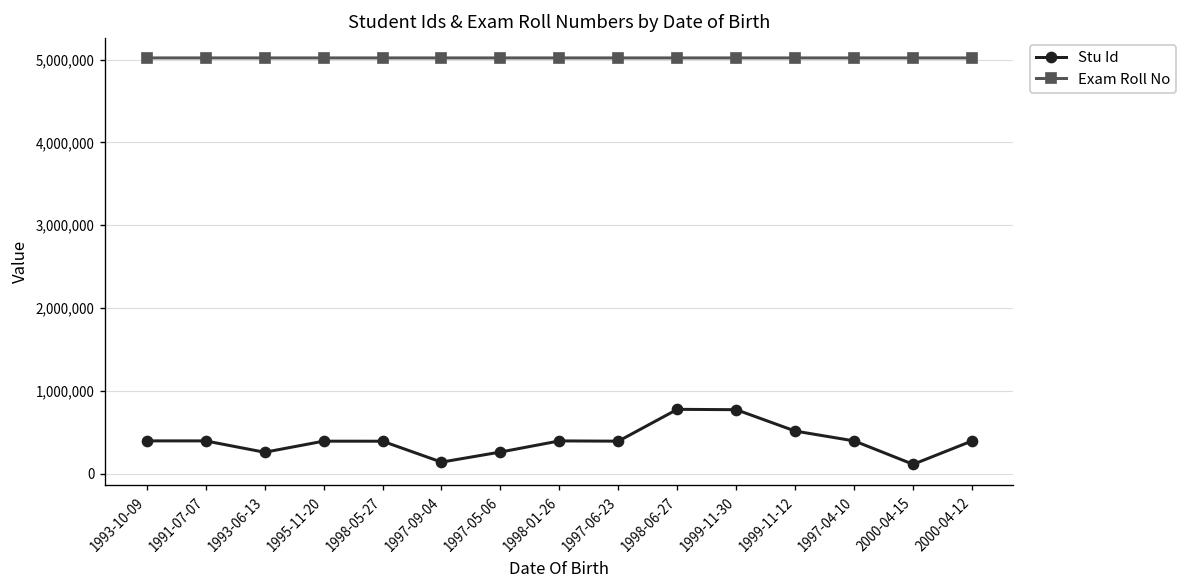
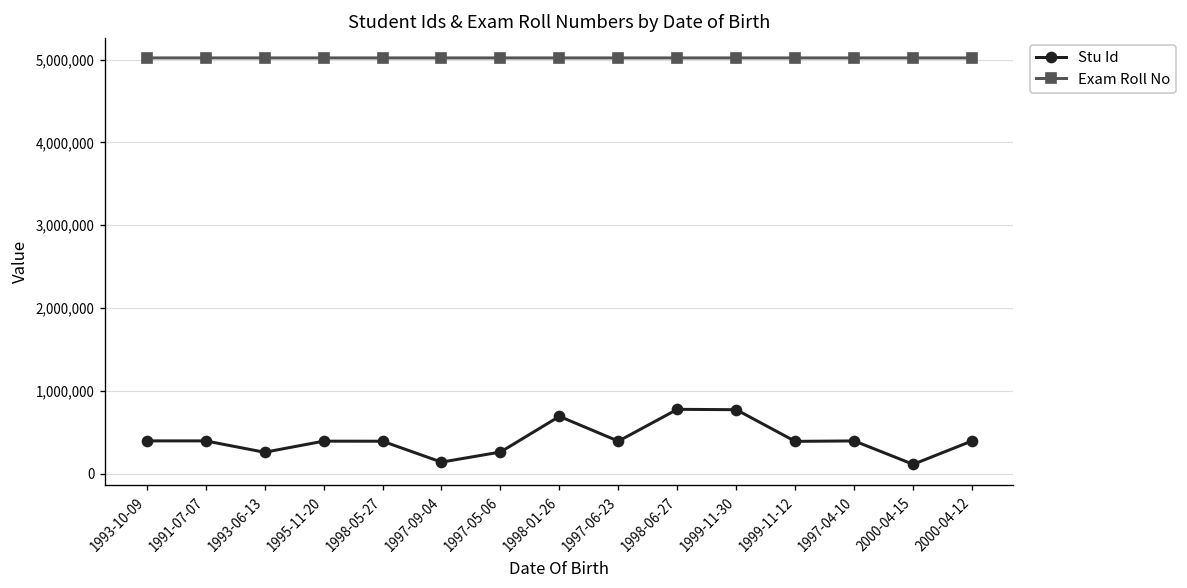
  {
    "Stu Id": {
      "1993-10-09": "400,000",
      "1991-07-07": "400,000",
      "1993-06-13": "300,000",
      "1995-11-20": "400,000",
      "1998-05-27": "400,000",
      "1997-09-04": "100,000",
      "1997-05-06": "300,000",
-     "1998-01-26": "400,000",
+     "1998-01-26": "700,000",
      "1997-06-23": "400,000",
      "1998-06-27": "800,000",
      "1999-11-30": "800,000",
-     "1999-11-12": "500,000",
+     "1999-11-12": "400,000",
      "1997-04-10": "400,000",
      "2000-04-15": "100,000",
      "2000-04-12": "400,000"
    },
    "Exam Roll No": {
      "1993-10-09": "5,000,000",
      "1991-07-07": "5,000,000",
      "1993-06-13": "5,000,000",
      "1995-11-20": "5,000,000",
      "1998-05-27": "5,000,000",
      "1997-09-04": "5,000,000",
      "1997-05-06": "5,000,000",
      "1998-01-26": "5,000,000",
      "1997-06-23": "5,000,000",
      "1998-06-27": "5,000,000",
      "1999-11-30": "5,000,000",
      "1999-11-12": "5,000,000",
      "1997-04-10": "5,000,000",
      "2000-04-15": "5,000,000",
      "2000-04-12": "5,000,000"
    }
  }
